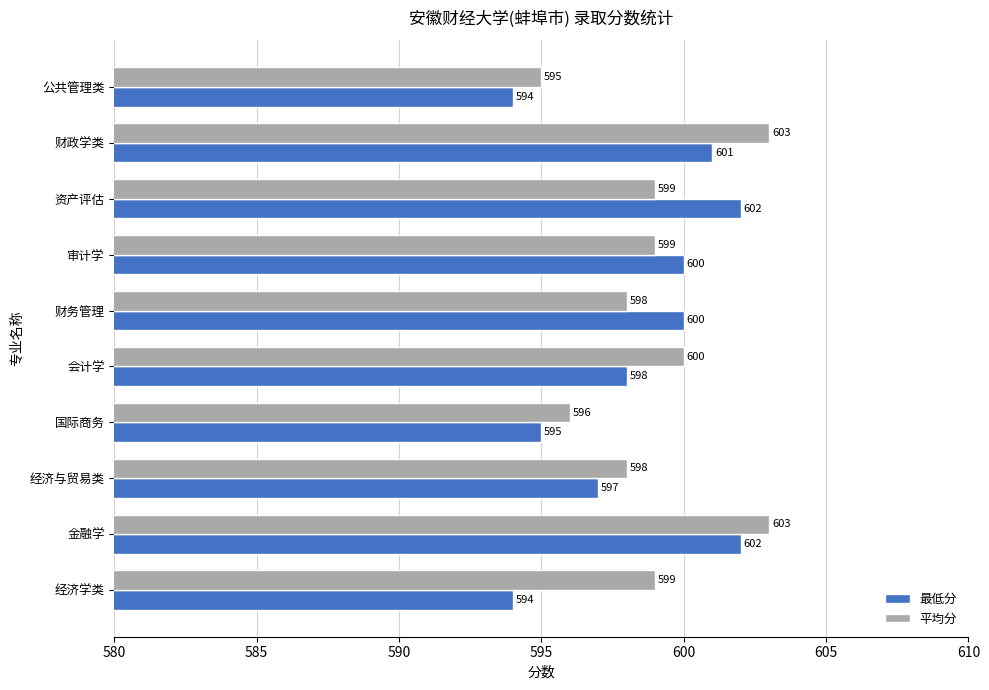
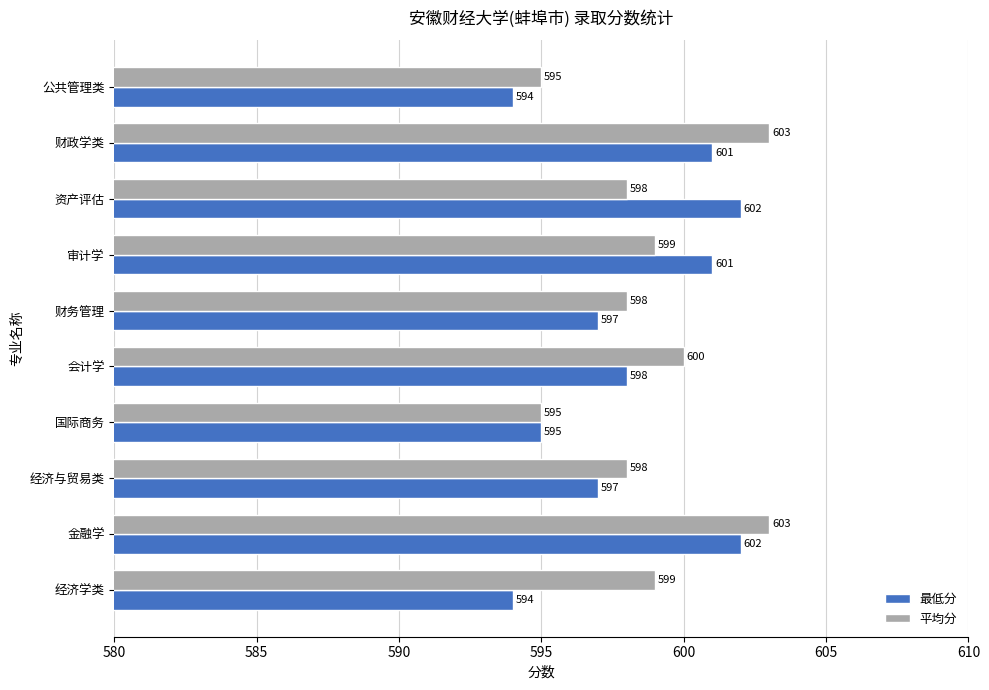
  {
    "最低分": {
      "公共管理类": 594,
      "财政学类": 601,
      "资产评估": 602,
-     "审计学": 600,
-     "财务管理": 600,
+     "审计学": 601,
+     "财务管理": 597,
      "会计学": 598,
      "国际商务": 595,
      "经济与贸易类": 597,
      "金融学": 602,
      "经济学类": 594
    },
    "平均分": {
      "公共管理类": 595,
      "财政学类": 603,
-     "资产评估": 599,
+     "资产评估": 598,
      "审计学": 599,
      "财务管理": 598,
      "会计学": 600,
-     "国际商务": 596,
+     "国际商务": 595,
      "经济与贸易类": 598,
      "金融学": 603,
      "经济学类": 599
    }
  }
